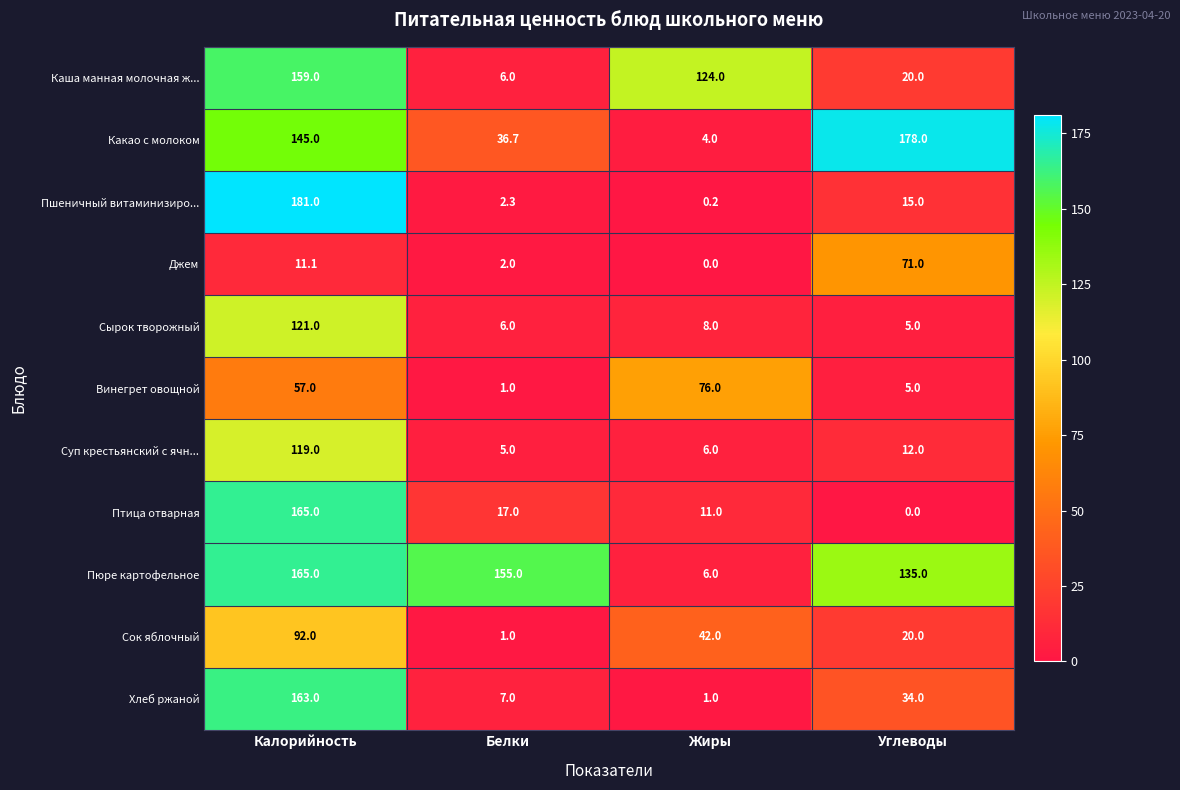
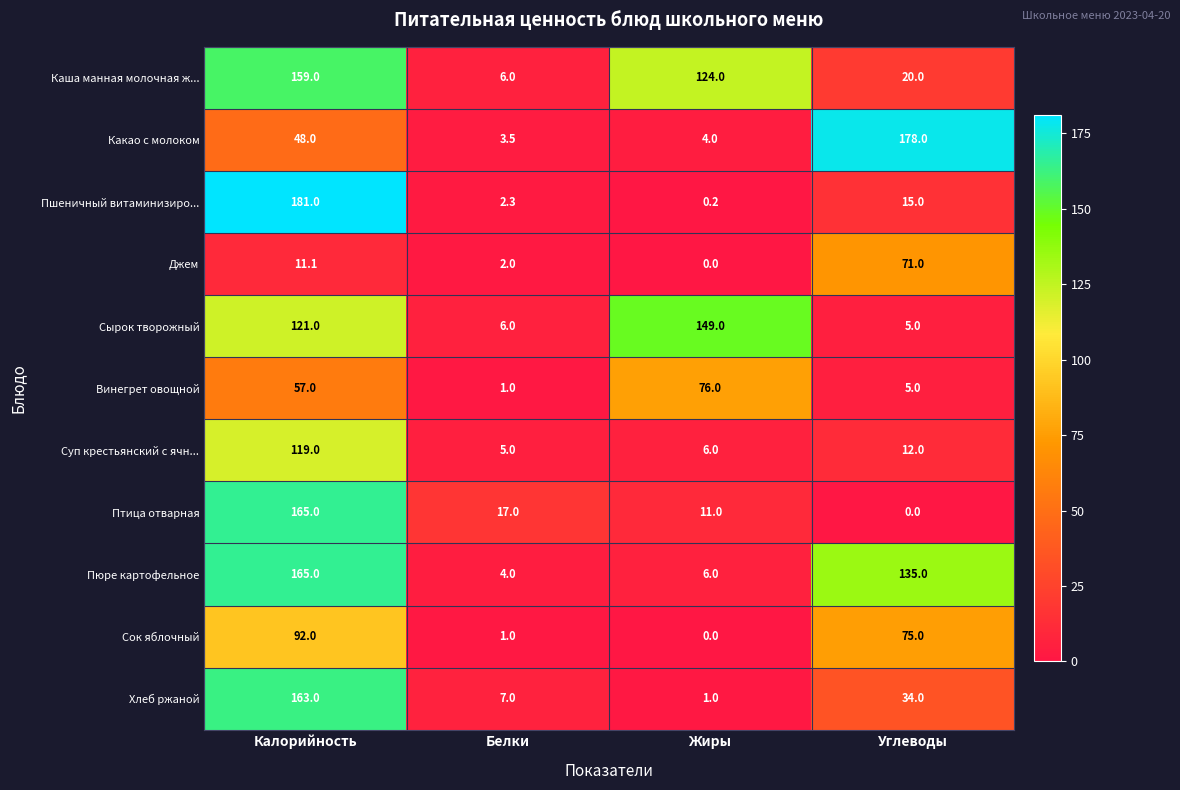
  {
    "Каша манная молочная ж...": {
      "Калорийность": 159.0,
      "Белки": 6.0,
      "Жиры": 124.0,
      "Углеводы": 20.0
    },
    "Какао с молоком": {
-     "Калорийность": 145.0,
-     "Белки": 36.7,
+     "Калорийность": 48.0,
+     "Белки": 3.5,
      "Жиры": 4.0,
      "Углеводы": 178.0
    },
    "Пшеничный витаминизиро...": {
      "Калорийность": 181.0,
      "Белки": 2.3,
      "Жиры": 0.2,
      "Углеводы": 15.0
    },
    "Джем": {
      "Калорийность": 11.1,
      "Белки": 2.0,
      "Жиры": 0.0,
      "Углеводы": 71.0
    },
    "Сырок творожный": {
      "Калорийность": 121.0,
      "Белки": 6.0,
-     "Жиры": 8.0,
+     "Жиры": 149.0,
      "Углеводы": 5.0
    },
    "Винегрет овощной": {
      "Калорийность": 57.0,
      "Белки": 1.0,
      "Жиры": 76.0,
      "Углеводы": 5.0
    },
    "Суп крестьянский с ячн...": {
      "Калорийность": 119.0,
      "Белки": 5.0,
      "Жиры": 6.0,
      "Углеводы": 12.0
    },
    "Птица отварная": {
      "Калорийность": 165.0,
      "Белки": 17.0,
      "Жиры": 11.0,
      "Углеводы": 0.0
    },
    "Пюре картофельное": {
      "Калорийность": 165.0,
-     "Белки": 155.0,
+     "Белки": 4.0,
      "Жиры": 6.0,
      "Углеводы": 135.0
    },
    "Сок яблочный": {
      "Калорийность": 92.0,
      "Белки": 1.0,
-     "Жиры": 42.0,
-     "Углеводы": 20.0
+     "Жиры": 0.0,
+     "Углеводы": 75.0
    },
    "Хлеб ржаной": {
      "Калорийность": 163.0,
      "Белки": 7.0,
      "Жиры": 1.0,
      "Углеводы": 34.0
    }
  }
